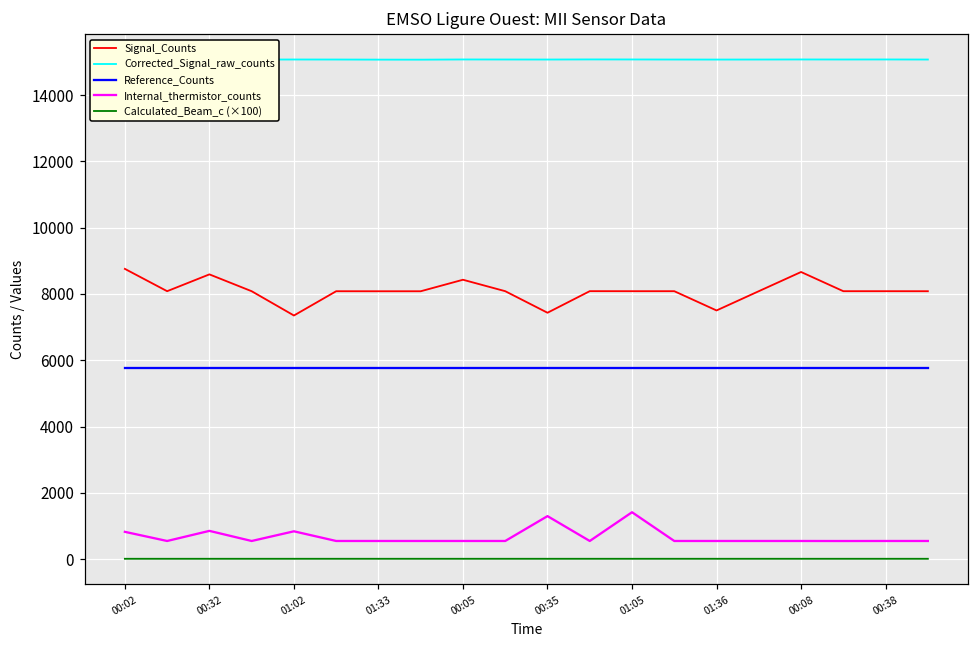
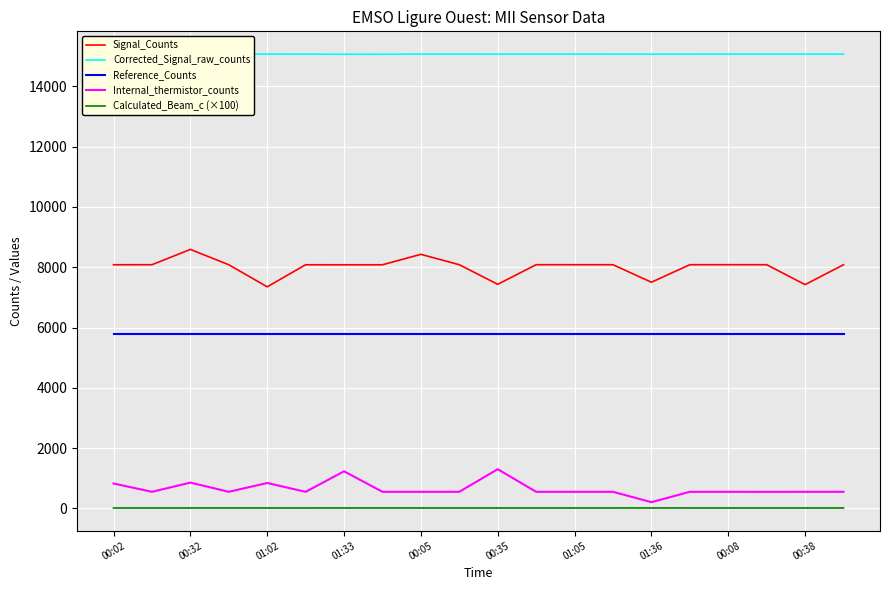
  {
    "Signal_Counts": {
-     "00:02": 8800,
+     "00:02": 8100,
      "00:32": 8600,
      "01:02": 7400,
      "01:33": 8100,
      "00:05": 8400,
      "00:35": 7400,
      "01:05": 8100,
      "01:36": 7500,
-     "00:08": 8700,
-     "00:38": 8100
+     "00:08": 8100,
+     "00:38": 7400
    },
    "Corrected_Signal_raw_counts": {
      "01:02": 15100,
      "01:33": 15100,
      "00:05": 15100,
      "00:35": 15100,
      "01:05": 15100,
      "01:36": 15100,
      "00:08": 15100,
      "00:38": 15100
    },
    "Reference_Counts": {
      "00:02": 5800,
      "00:32": 5800,
      "01:02": 5800,
      "01:33": 5800,
      "00:05": 5800,
      "00:35": 5800,
      "01:05": 5800,
      "01:36": 5800,
      "00:08": 5800,
      "00:38": 5800
    },
    "Internal_thermistor_counts": {
      "00:02": 800,
      "00:32": 900,
      "01:02": 800,
-     "01:33": 600,
+     "01:33": 1200,
      "00:05": 600,
      "00:35": 1300,
-     "01:05": 1400,
-     "01:36": 600,
+     "01:05": 600,
+     "01:36": 200,
      "00:08": 600,
      "00:38": 600
    },
    "Calculated_Beam_c (×100)": {
      "00:02": 0,
      "00:32": 0,
      "01:02": 0,
      "01:33": 0,
      "00:05": 0,
      "00:35": 0,
      "01:05": 0,
      "01:36": 0,
      "00:08": 0,
      "00:38": 0
    }
  }
